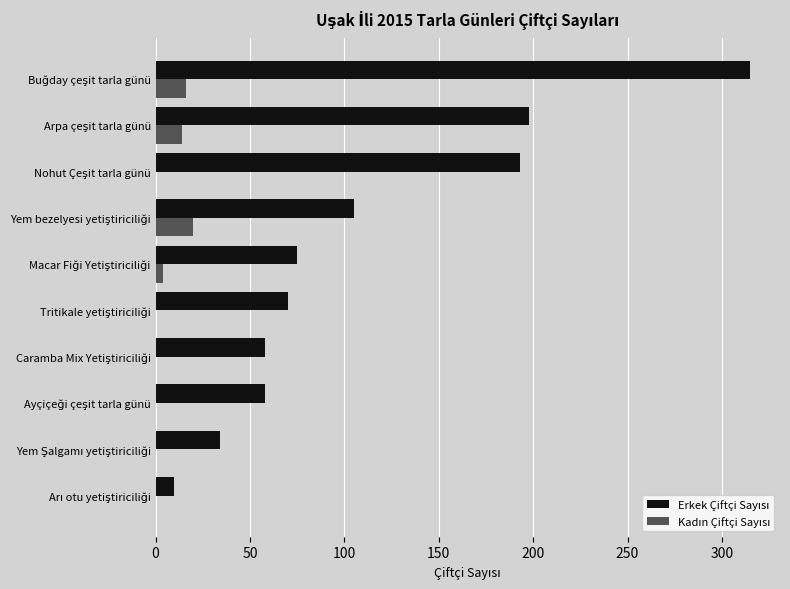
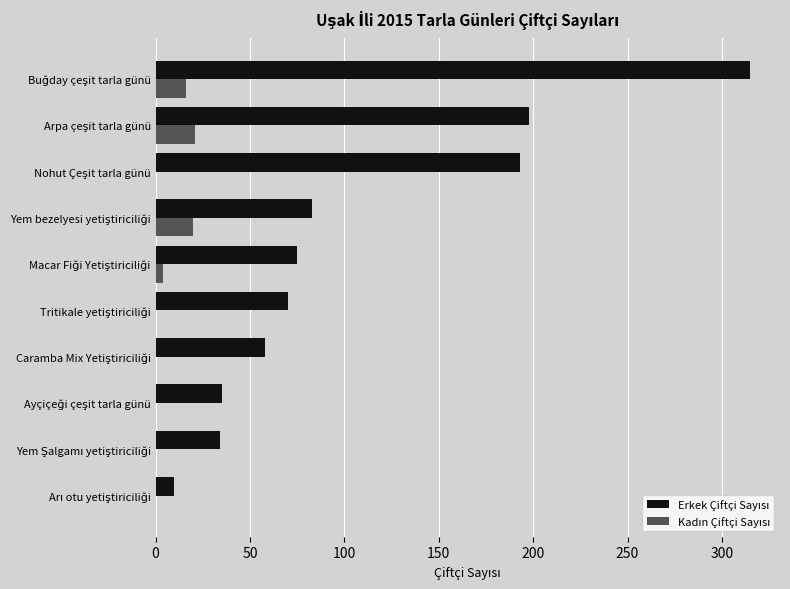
  {
    "Erkek Çiftçi Sayısı": {
      "Buğday çeşit tarla günü": 315,
      "Arpa çeşit tarla günü": 198,
      "Nohut Çeşit tarla günü": 193,
-     "Yem bezelyesi yetiştiriciliği": 105,
+     "Yem bezelyesi yetiştiriciliği": 83,
      "Macar Fiği Yetiştiriciliği": 75,
      "Tritikale yetiştiriciliği": 70,
      "Caramba Mix Yetiştiriciliği": 58,
-     "Ayçiçeği çeşit tarla günü": 58,
+     "Ayçiçeği çeşit tarla günü": 35,
      "Yem Şalgamı yetiştiriciliği": 34,
      "Arı otu yetiştiriciliği": 10
    },
    "Kadın Çiftçi Sayısı": {
      "Buğday çeşit tarla günü": 16,
-     "Arpa çeşit tarla günü": 14,
+     "Arpa çeşit tarla günü": 21,
      "Nohut Çeşit tarla günü": 0,
      "Yem bezelyesi yetiştiriciliği": 20,
      "Macar Fiği Yetiştiriciliği": 4,
      "Tritikale yetiştiriciliği": 0,
      "Caramba Mix Yetiştiriciliği": 0,
      "Ayçiçeği çeşit tarla günü": 0,
      "Yem Şalgamı yetiştiriciliği": 0,
      "Arı otu yetiştiriciliği": 0
    }
  }
